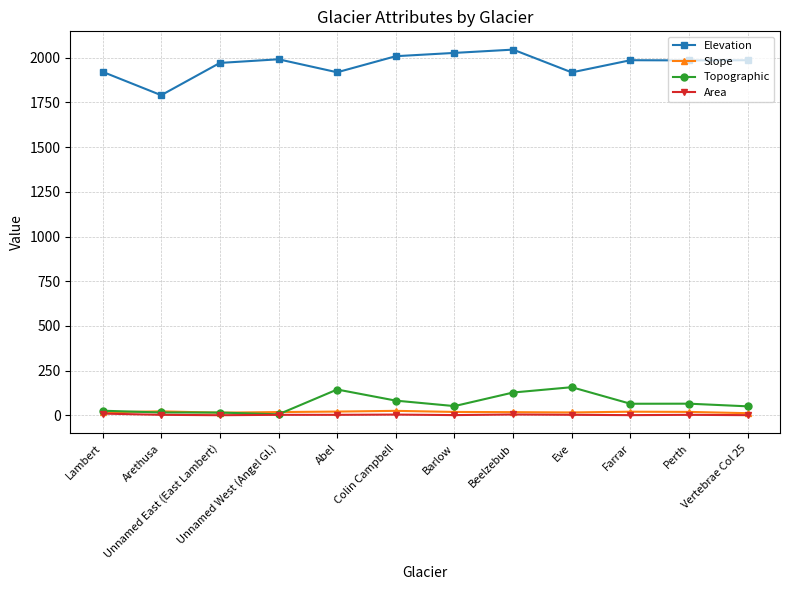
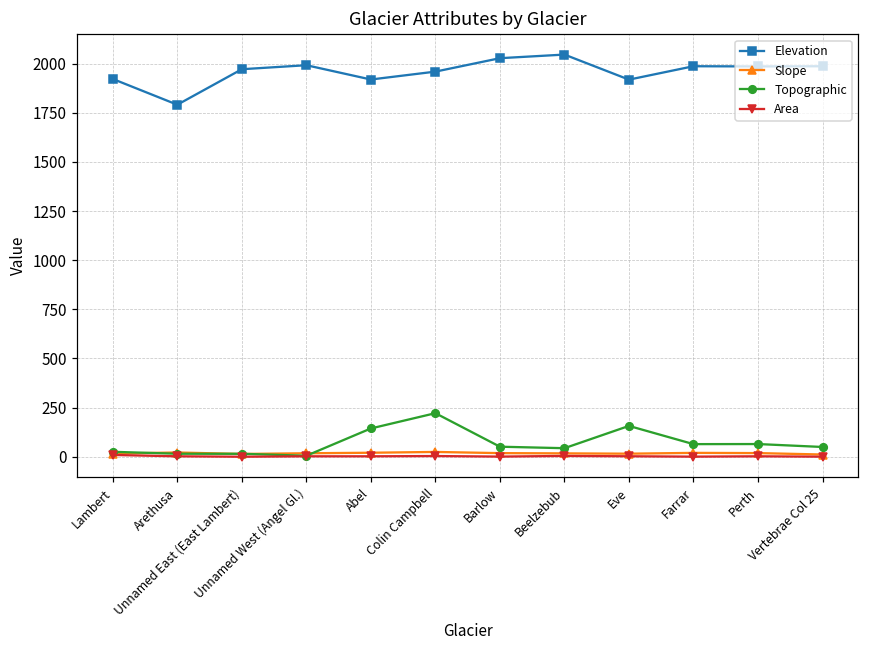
  {
    "Elevation": {
      "Lambert": 1920,
      "Arethusa": 1790,
      "Unnamed East (East Lambert)": 1970,
      "Unnamed West (Angel Gl.)": 1990,
      "Abel": 1920,
-     "Colin Campbell": 2010,
+     "Colin Campbell": 1960,
      "Barlow": 2030,
      "Beelzebub": 2050,
      "Eve": 1920,
      "Farrar": 1990
    },
    "Slope": {
      "Abel": 20,
      "Colin Campbell": 20,
      "Barlow": 20,
      "Farrar": 20,
      "Perth": 20
    },
    "Topographic": {
      "Abel": 140,
-     "Colin Campbell": 80,
+     "Colin Campbell": 220,
      "Barlow": 50,
-     "Beelzebub": 130,
+     "Beelzebub": 40,
      "Eve": 160,
      "Farrar": 60,
      "Perth": 60,
      "Vertebrae Col 25": 50
    },
    "Area": {
      "Abel": 0,
      "Colin Campbell": 0,
      "Barlow": 0,
      "Farrar": 0,
      "Perth": 0
    }
  }
